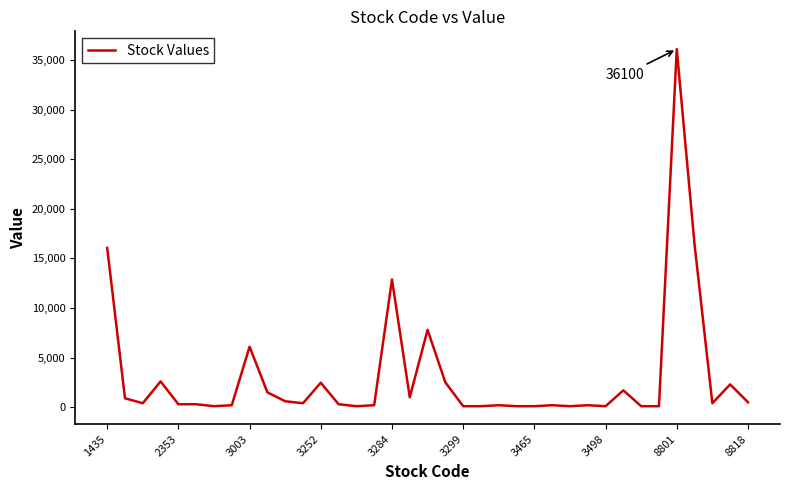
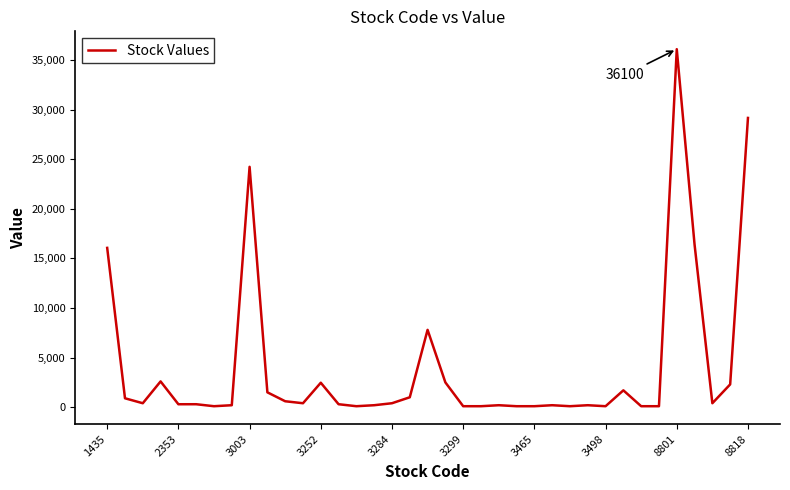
  {
    "1435": "16,000",
    "2353": "0",
-   "3003": "6,000",
+   "3003": "24,000",
    "3252": "2,000",
-   "3284": "13,000",
+   "3284": "0",
    "3299": "0",
    "3465": "0",
    "3498": "0",
-   "8818": "1,000"
+   "8818": "29,000"
  }
